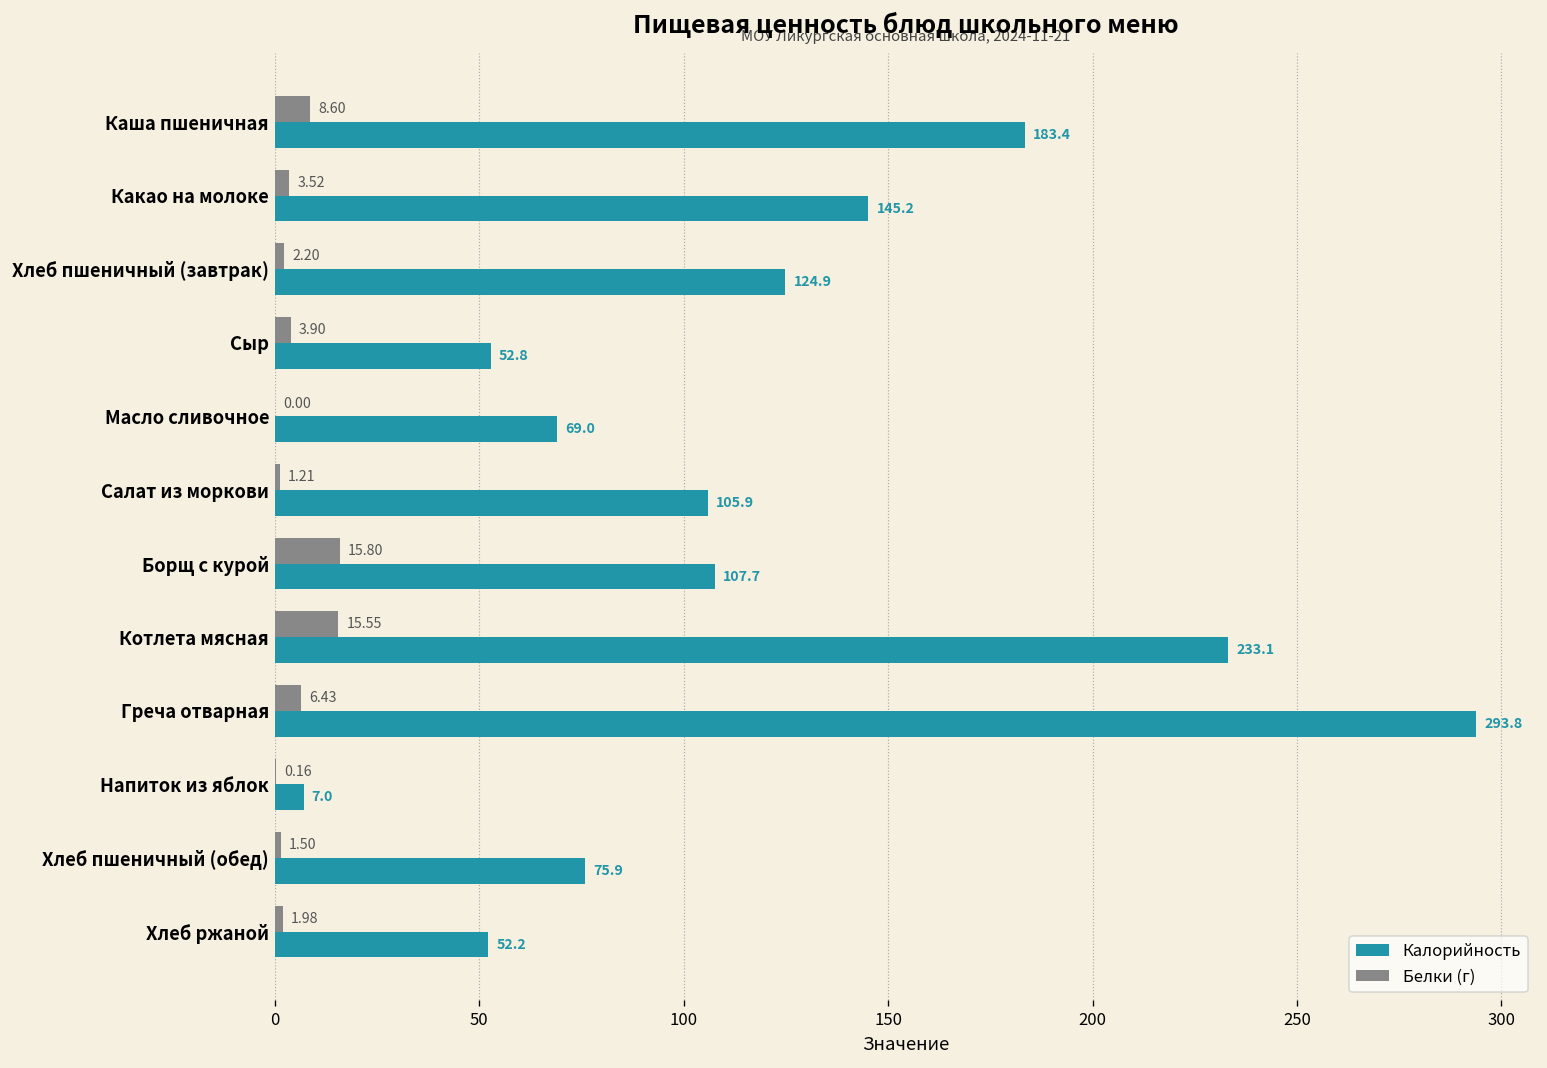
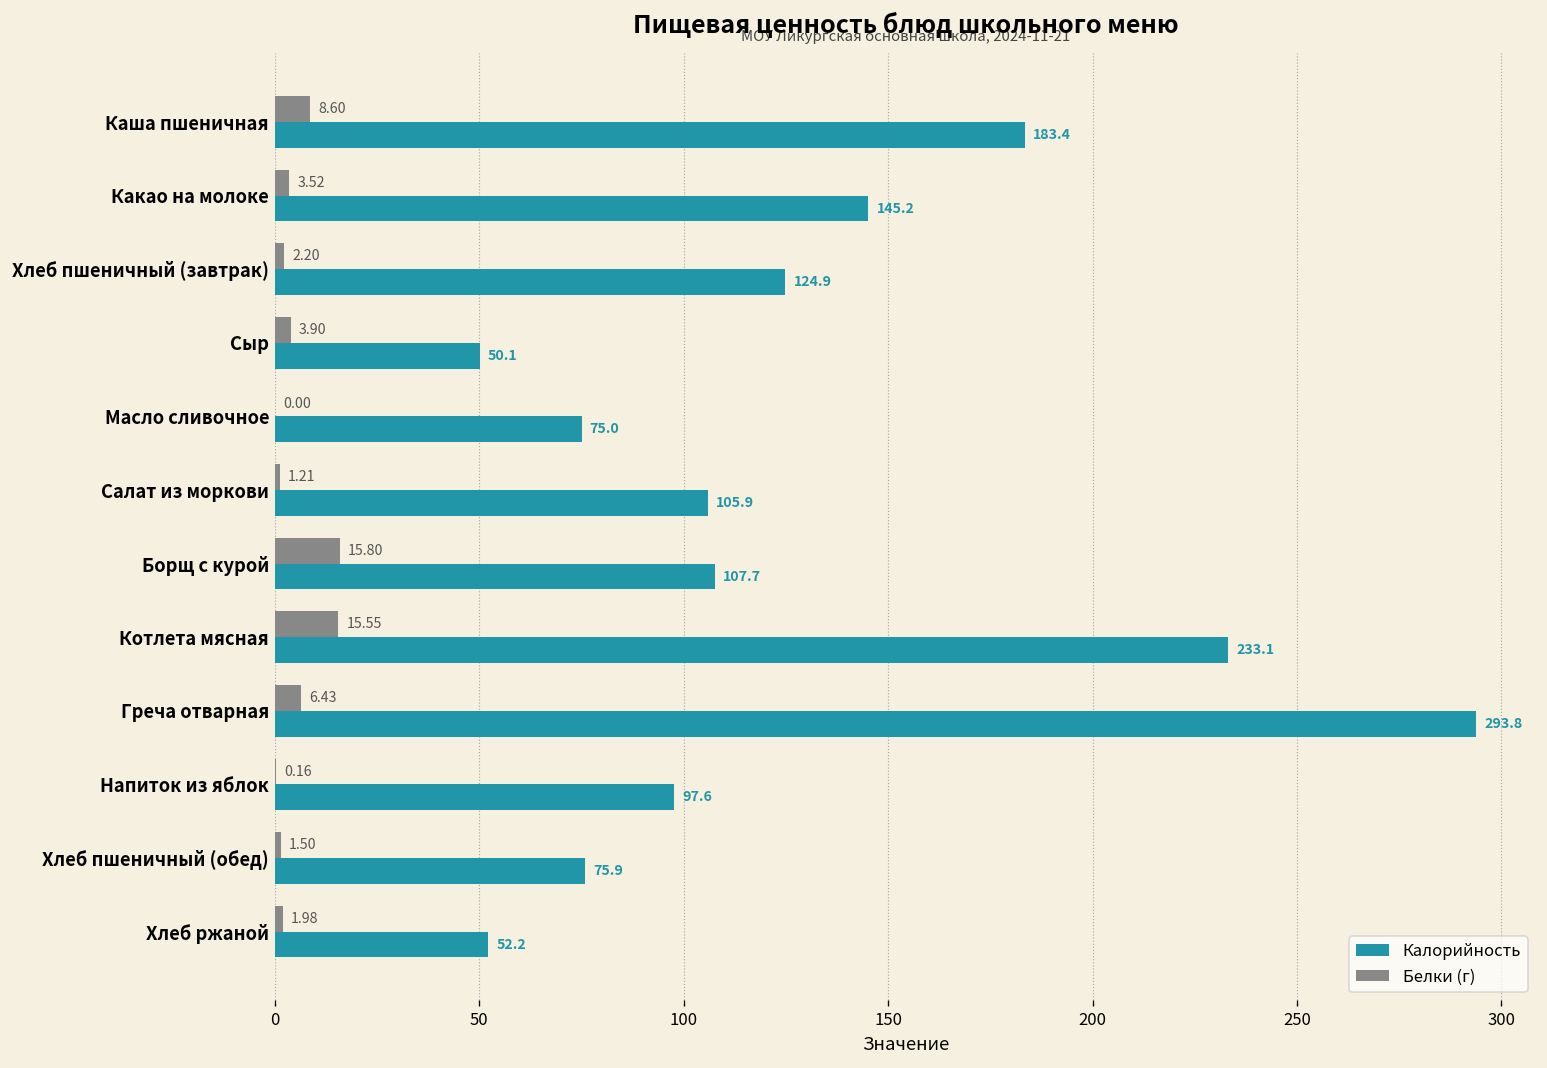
  {
    "Калорийность": {
      "Каша пшеничная": 183.4,
      "Какао на молоке": 145.2,
      "Хлеб пшеничный (завтрак)": 124.9,
-     "Сыр": 52.8,
-     "Масло сливочное": 69.0,
+     "Сыр": 50.1,
+     "Масло сливочное": 75.0,
      "Салат из моркови": 105.9,
      "Борщ с курой": 107.7,
      "Котлета мясная": 233.1,
      "Греча отварная": 293.8,
-     "Напиток из яблок": 7.0,
+     "Напиток из яблок": 97.6,
      "Хлеб пшеничный (обед)": 75.9,
      "Хлеб ржаной": 52.2
    },
    "Белки (г)": {
      "Каша пшеничная": 8.60,
      "Какао на молоке": 3.52,
      "Хлеб пшеничный (завтрак)": 2.20,
      "Сыр": 3.90,
      "Масло сливочное": 0.00,
      "Салат из моркови": 1.21,
      "Борщ с курой": 15.80,
      "Котлета мясная": 15.55,
      "Греча отварная": 6.43,
      "Напиток из яблок": 0.16,
      "Хлеб пшеничный (обед)": 1.50,
      "Хлеб ржаной": 1.98
    }
  }
